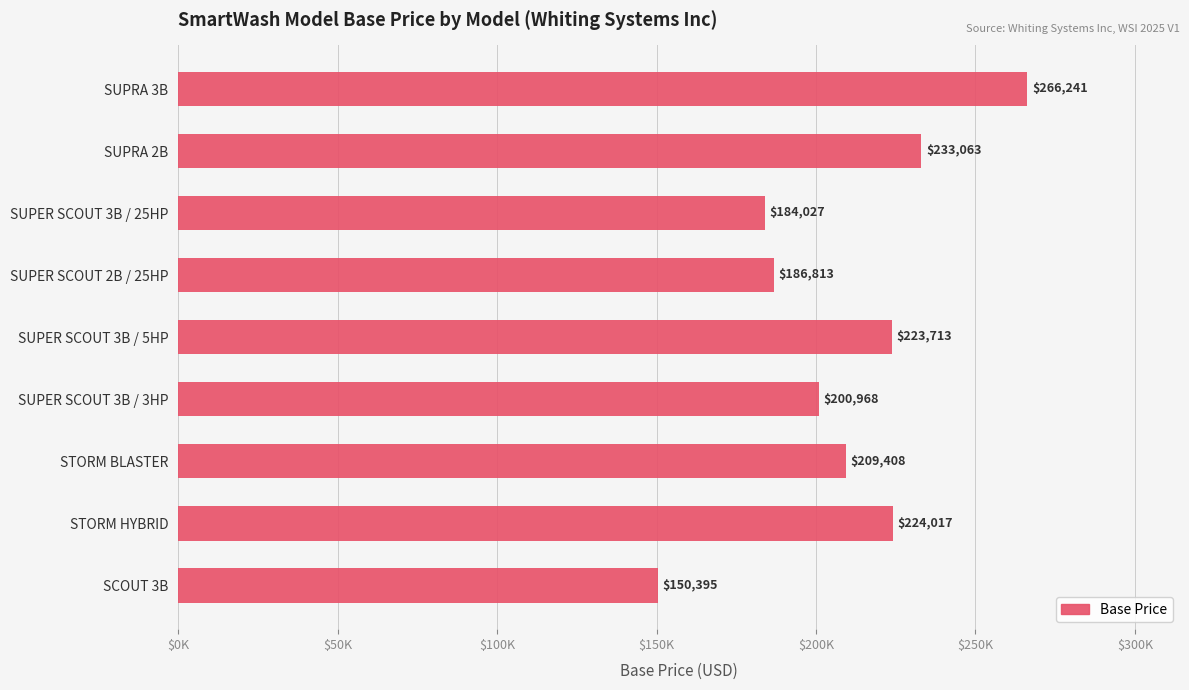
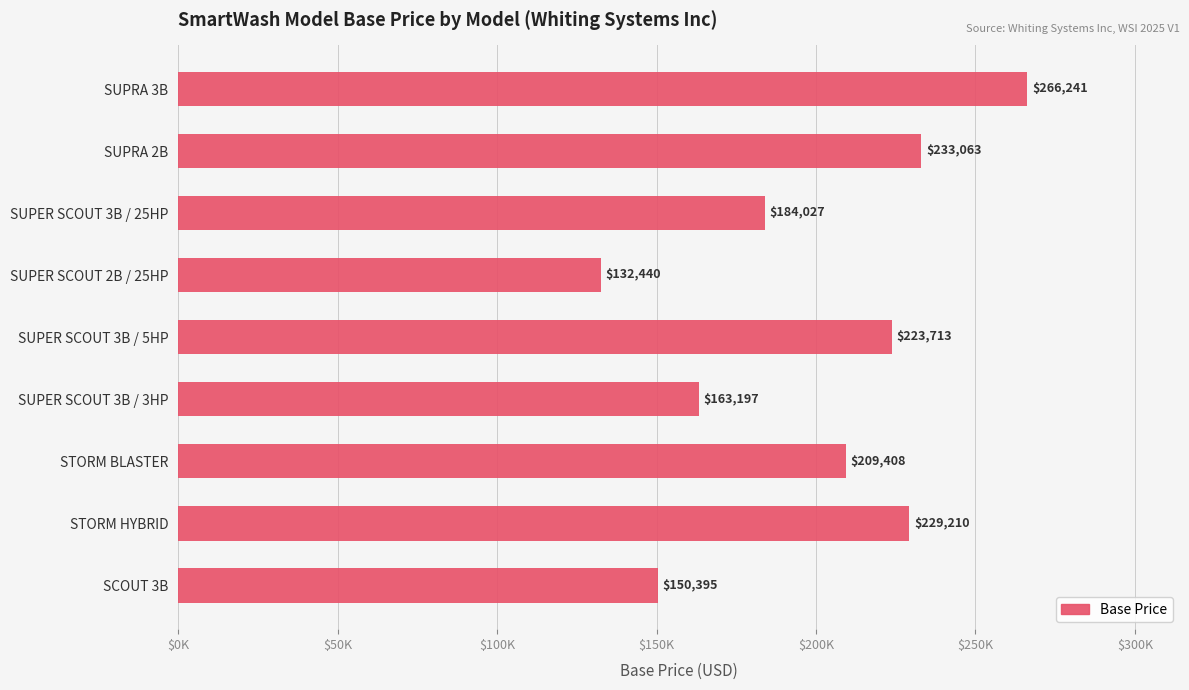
  {
    "SUPRA 3B": "$266,241",
    "SUPRA 2B": "$233,063",
    "SUPER SCOUT 3B / 25HP": "$184,027",
-   "SUPER SCOUT 2B / 25HP": "$186,813",
+   "SUPER SCOUT 2B / 25HP": "$132,440",
    "SUPER SCOUT 3B / 5HP": "$223,713",
-   "SUPER SCOUT 3B / 3HP": "$200,968",
+   "SUPER SCOUT 3B / 3HP": "$163,197",
    "STORM BLASTER": "$209,408",
-   "STORM HYBRID": "$224,017",
+   "STORM HYBRID": "$229,210",
    "SCOUT 3B": "$150,395"
  }
